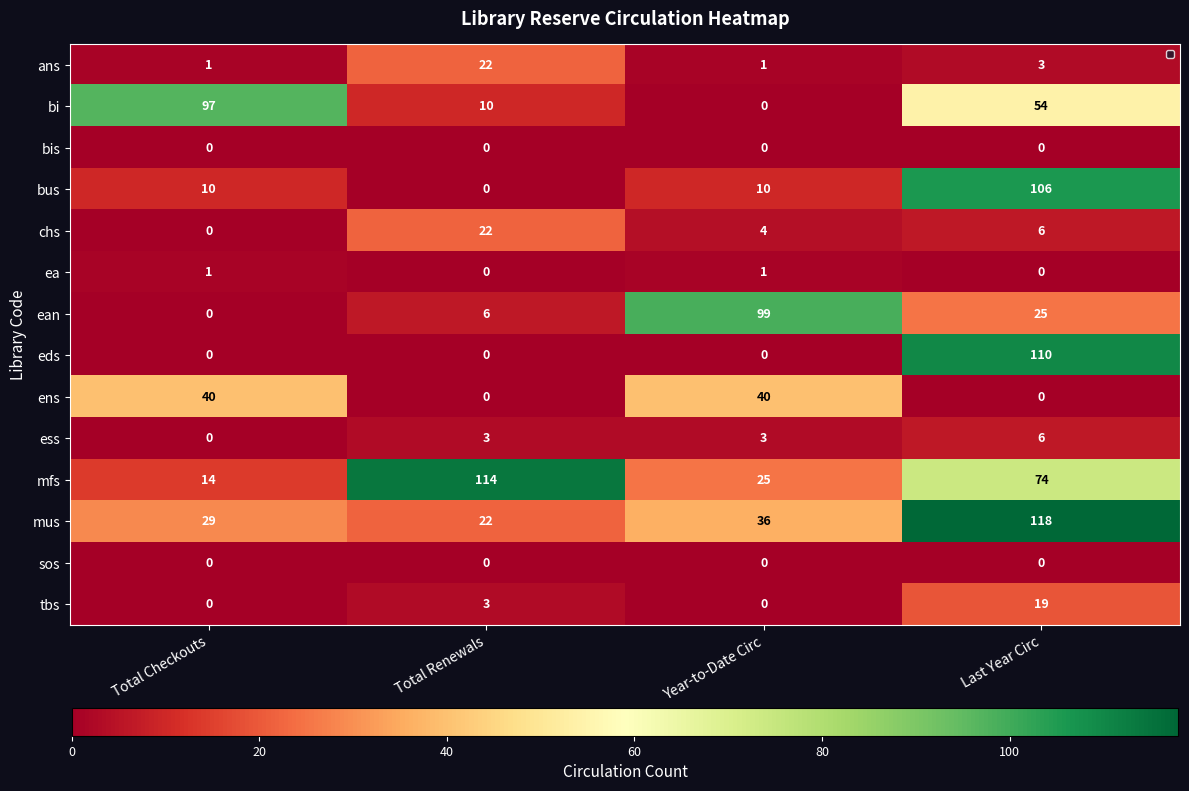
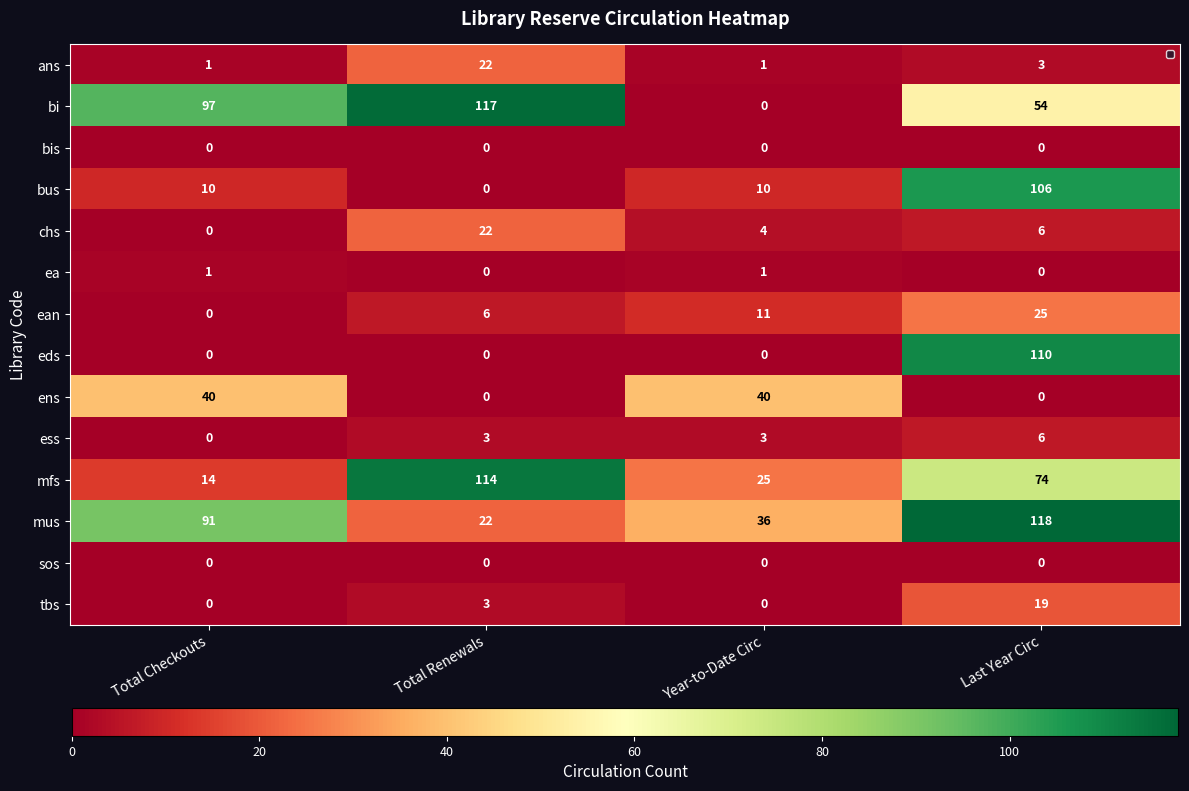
  {
    "ans": {
      "Total Checkouts": 1,
      "Total Renewals": 22,
      "Year-to-Date Circ": 1,
      "Last Year Circ": 3
    },
    "bi": {
      "Total Checkouts": 97,
-     "Total Renewals": 10,
+     "Total Renewals": 117,
      "Year-to-Date Circ": 0,
      "Last Year Circ": 54
    },
    "bis": {
      "Total Checkouts": 0,
      "Total Renewals": 0,
      "Year-to-Date Circ": 0,
      "Last Year Circ": 0
    },
    "bus": {
      "Total Checkouts": 10,
      "Total Renewals": 0,
      "Year-to-Date Circ": 10,
      "Last Year Circ": 106
    },
    "chs": {
      "Total Checkouts": 0,
      "Total Renewals": 22,
      "Year-to-Date Circ": 4,
      "Last Year Circ": 6
    },
    "ea": {
      "Total Checkouts": 1,
      "Total Renewals": 0,
      "Year-to-Date Circ": 1,
      "Last Year Circ": 0
    },
    "ean": {
      "Total Checkouts": 0,
      "Total Renewals": 6,
-     "Year-to-Date Circ": 99,
+     "Year-to-Date Circ": 11,
      "Last Year Circ": 25
    },
    "eds": {
      "Total Checkouts": 0,
      "Total Renewals": 0,
      "Year-to-Date Circ": 0,
      "Last Year Circ": 110
    },
    "ens": {
      "Total Checkouts": 40,
      "Total Renewals": 0,
      "Year-to-Date Circ": 40,
      "Last Year Circ": 0
    },
    "ess": {
      "Total Checkouts": 0,
      "Total Renewals": 3,
      "Year-to-Date Circ": 3,
      "Last Year Circ": 6
    },
    "mfs": {
      "Total Checkouts": 14,
      "Total Renewals": 114,
      "Year-to-Date Circ": 25,
      "Last Year Circ": 74
    },
    "mus": {
-     "Total Checkouts": 29,
+     "Total Checkouts": 91,
      "Total Renewals": 22,
      "Year-to-Date Circ": 36,
      "Last Year Circ": 118
    },
    "sos": {
      "Total Checkouts": 0,
      "Total Renewals": 0,
      "Year-to-Date Circ": 0,
      "Last Year Circ": 0
    },
    "tbs": {
      "Total Checkouts": 0,
      "Total Renewals": 3,
      "Year-to-Date Circ": 0,
      "Last Year Circ": 19
    }
  }
